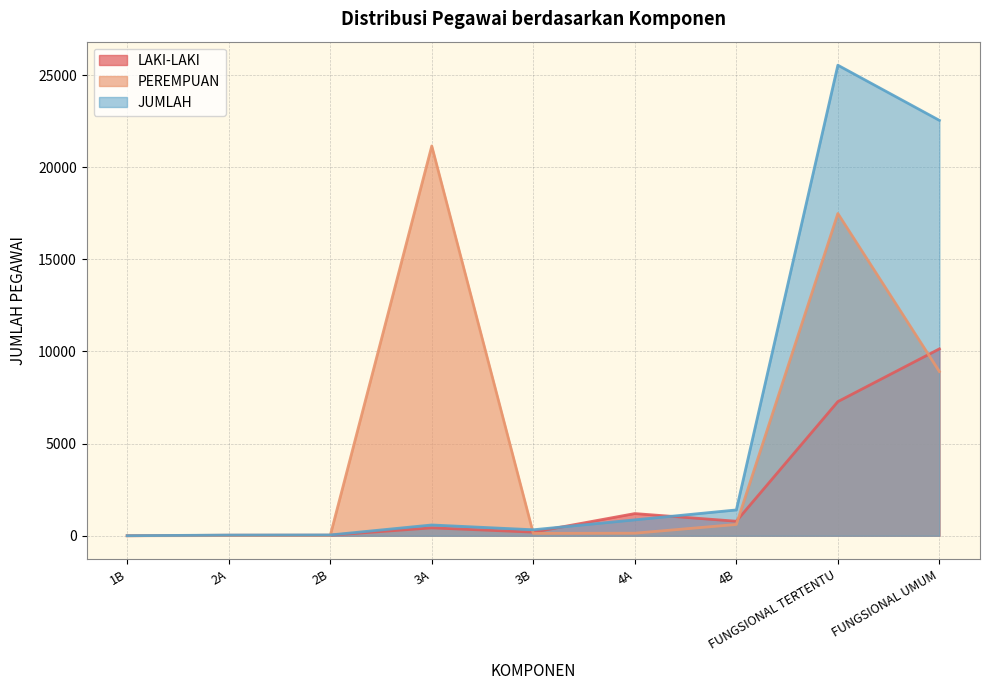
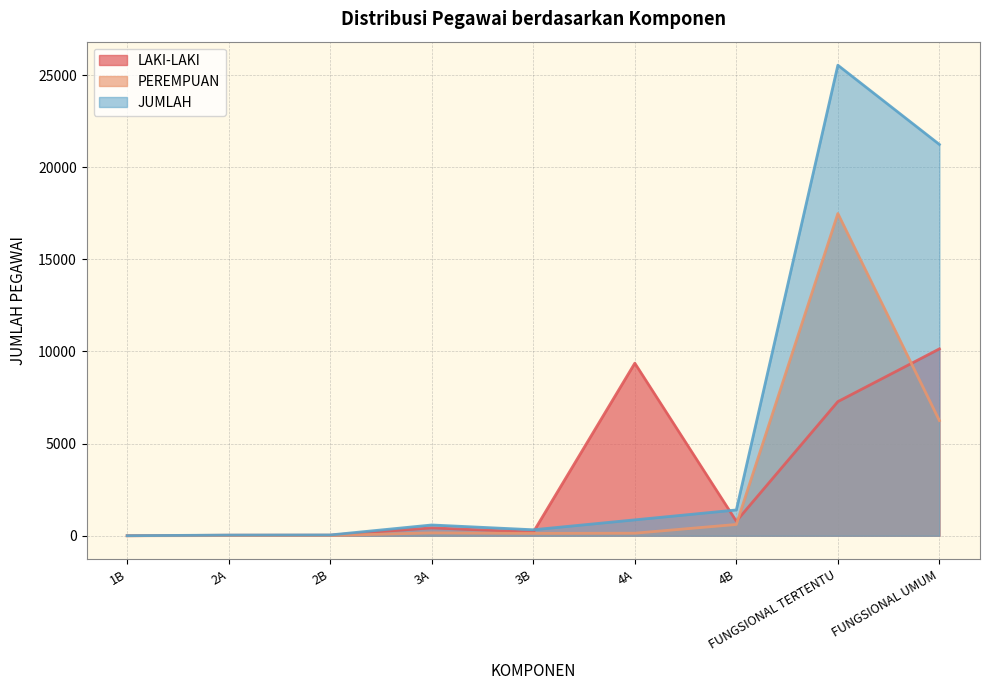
  {
    "LAKI-LAKI": {
      "3A": 400,
-     "4A": 1200,
+     "4A": 9400,
      "4B": 800,
      "FUNGSIONAL TERTENTU": 7300,
      "FUNGSIONAL UMUM": 10100
    },
    "PEREMPUAN": {
-     "3A": 21200,
+     "3A": 200,
      "4A": 100,
      "4B": 600,
      "FUNGSIONAL TERTENTU": 17500,
-     "FUNGSIONAL UMUM": 8900
+     "FUNGSIONAL UMUM": 6300
    },
    "JUMLAH": {
      "3A": 600,
      "4A": 900,
      "4B": 1400,
      "FUNGSIONAL TERTENTU": 25500,
-     "FUNGSIONAL UMUM": 22500
+     "FUNGSIONAL UMUM": 21200
    }
  }
